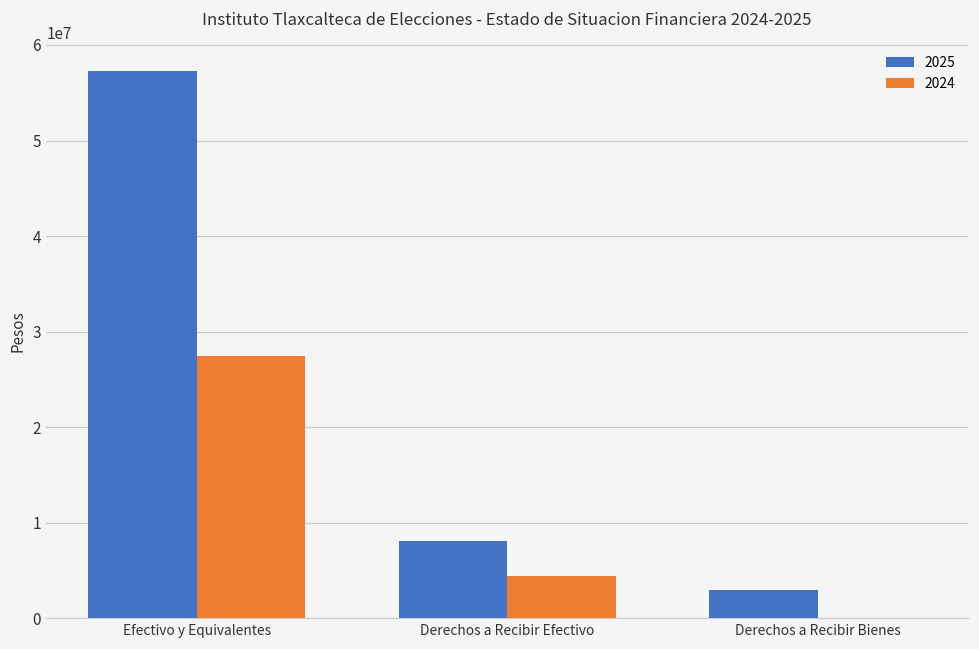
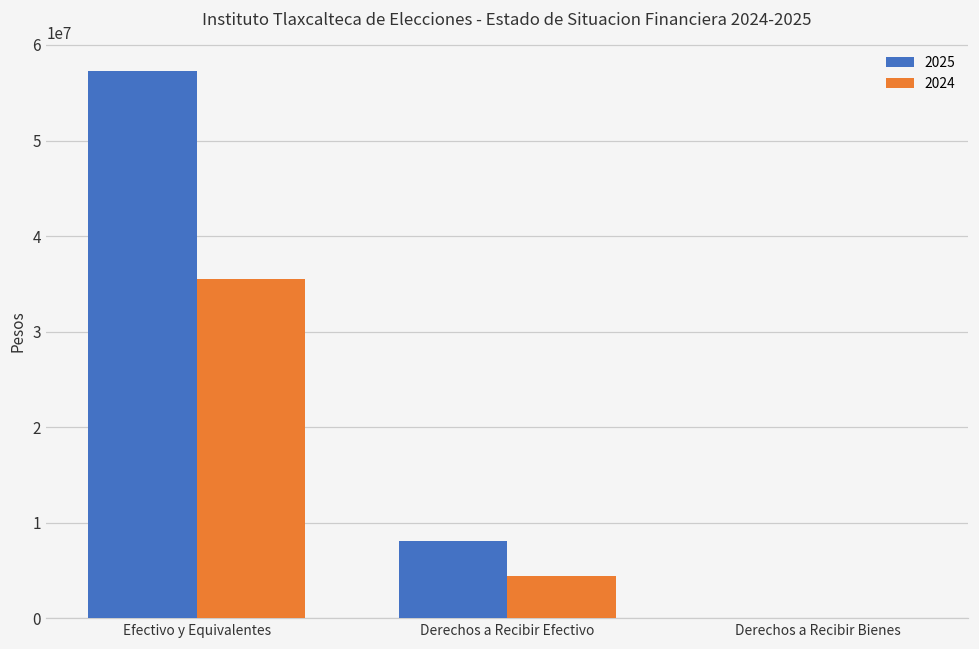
  {
    "2025": {
      "Efectivo y Equivalentes": 57000000,
      "Derechos a Recibir Efectivo": 8000000,
-     "Derechos a Recibir Bienes": 3000000
+     "Derechos a Recibir Bienes": 0
    },
    "2024": {
-     "Efectivo y Equivalentes": 27000000,
+     "Efectivo y Equivalentes": 35000000,
      "Derechos a Recibir Efectivo": 4000000
    }
  }
